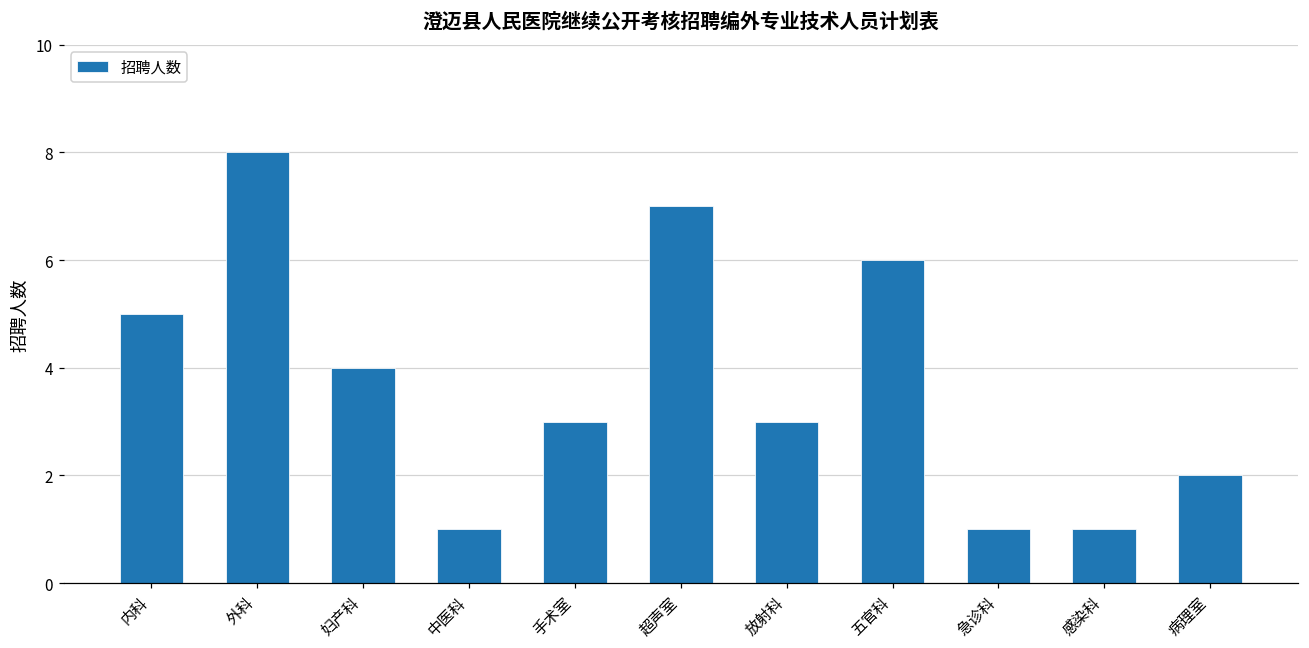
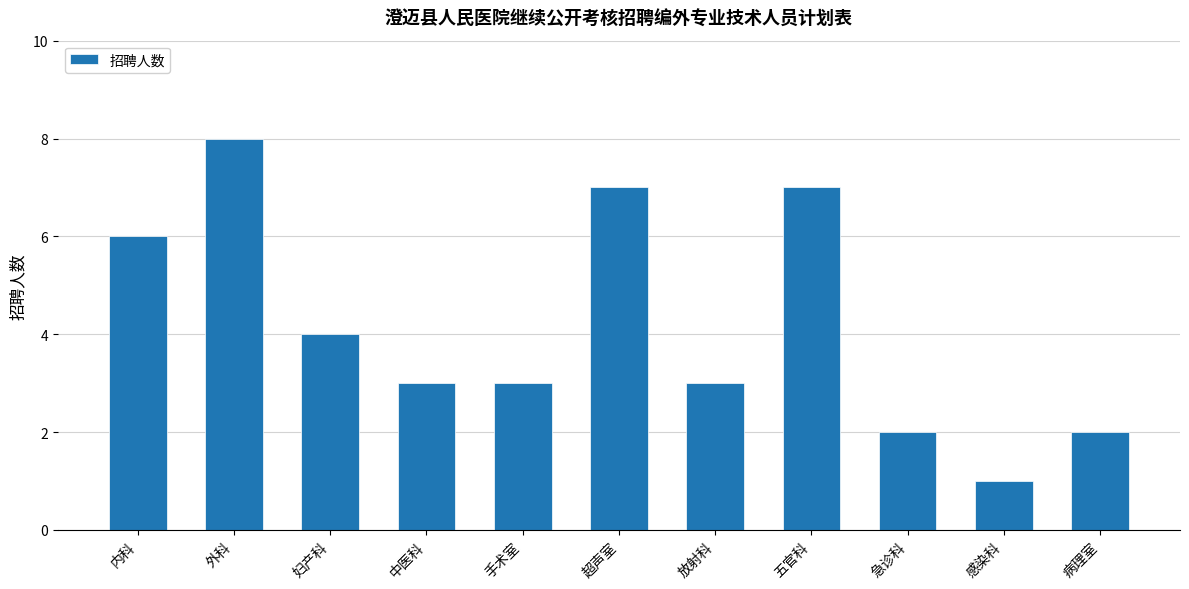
  {
-   "内科": 5,
+   "内科": 6,
    "外科": 8,
    "妇产科": 4,
-   "中医科": 1,
+   "中医科": 3,
    "手术室": 3,
    "超声室": 7,
    "放射科": 3,
-   "五官科": 6,
-   "急诊科": 1,
+   "五官科": 7,
+   "急诊科": 2,
    "感染科": 1,
    "病理室": 2
  }
